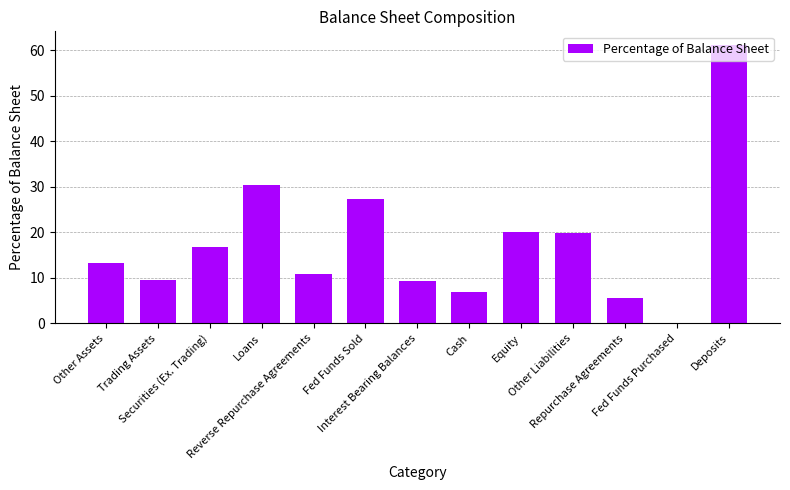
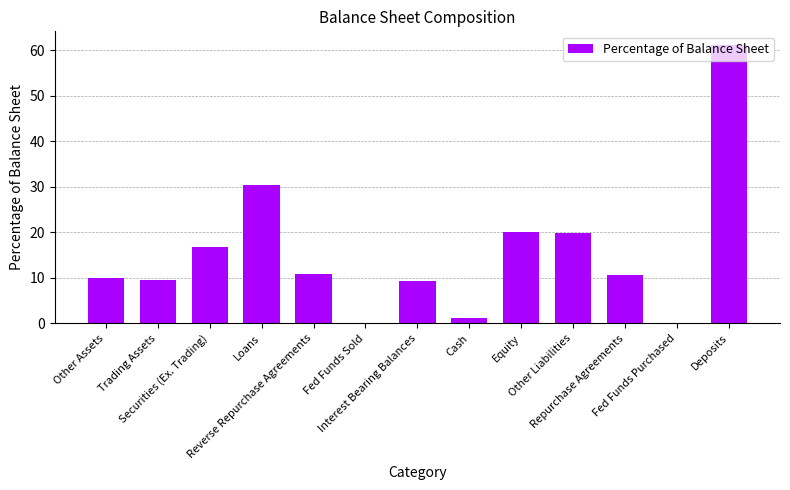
  {
-   "Other Assets": 13,
+   "Other Assets": 10,
    "Trading Assets": 10,
    "Securities (Ex. Trading)": 17,
    "Loans": 30,
    "Reverse Repurchase Agreements": 11,
-   "Fed Funds Sold": 27,
+   "Fed Funds Sold": 0,
    "Interest Bearing Balances": 9,
-   "Cash": 7,
+   "Cash": 1,
    "Equity": 20,
    "Other Liabilities": 20,
-   "Repurchase Agreements": 6
+   "Repurchase Agreements": 11
  }
